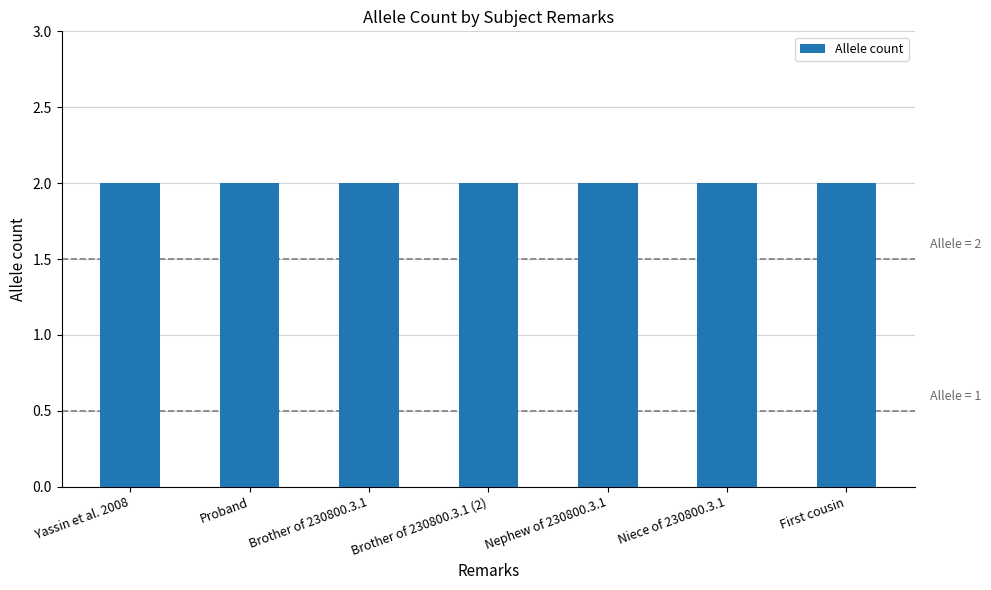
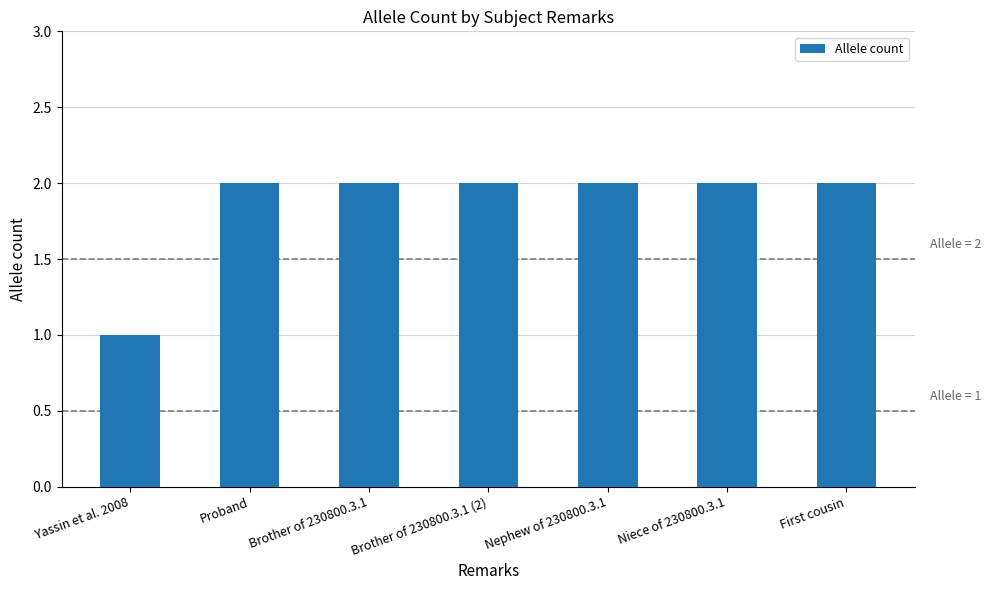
  {
-   "Yassin et al. 2008": 2,
+   "Yassin et al. 2008": 1,
    "Proband": 2,
    "Brother of 230800.3.1": 2,
    "Brother of 230800.3.1 (2)": 2,
    "Nephew of 230800.3.1": 2,
    "Niece of 230800.3.1": 2,
    "First cousin": 2
  }
